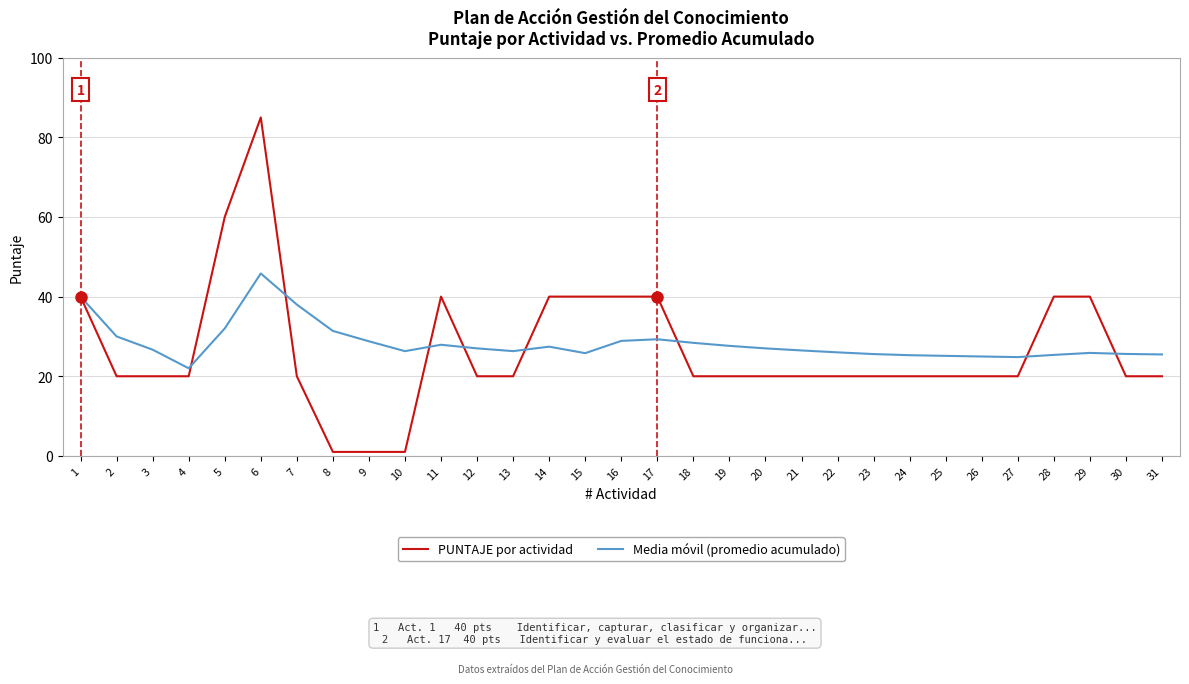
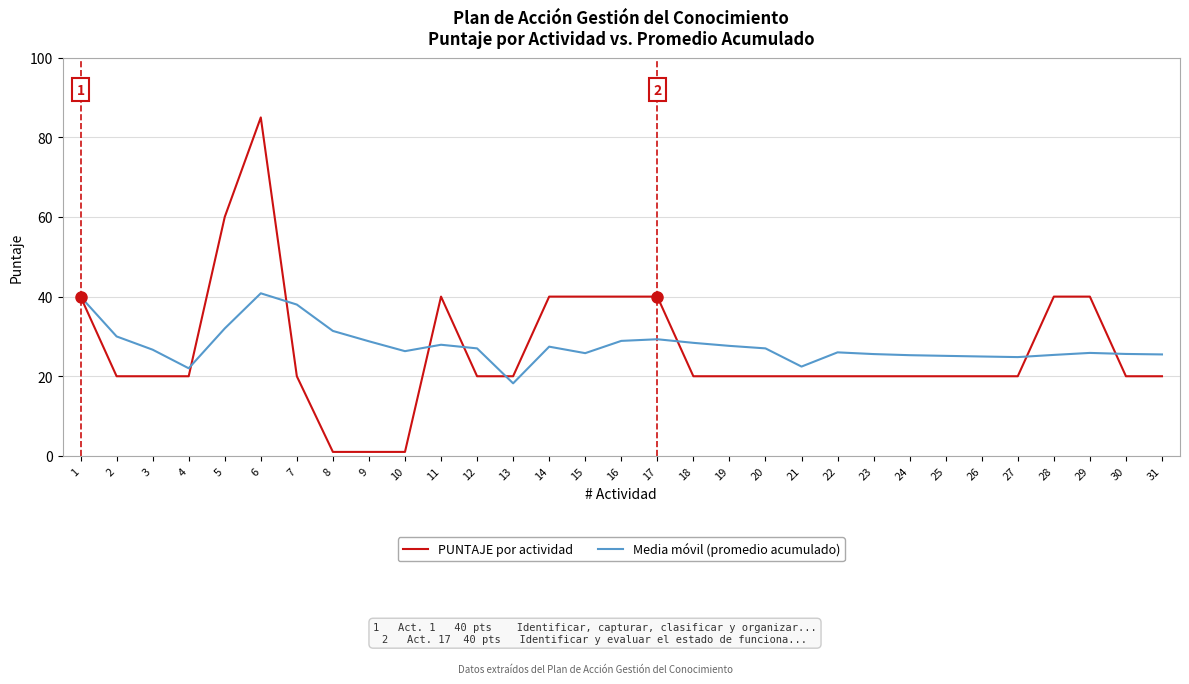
  {
    "Media móvil (promedio acumulado)": {
      "2": 30,
      "3": 27,
      "4": 22,
      "5": 32,
-     "6": 46,
+     "6": 41,
      "7": 38,
      "8": 31,
      "9": 29,
      "10": 26,
      "11": 28,
      "12": 27,
-     "13": 26,
+     "13": 18,
      "14": 27,
      "15": 26,
      "16": 29,
      "17": 29,
      "18": 28,
      "19": 28,
      "20": 27,
-     "21": 26,
+     "21": 22,
      "22": 26,
      "23": 26,
      "24": 25,
      "25": 25,
      "26": 25,
      "27": 25,
      "28": 25,
      "29": 26,
      "30": 26,
      "31": 25
    }
  }
